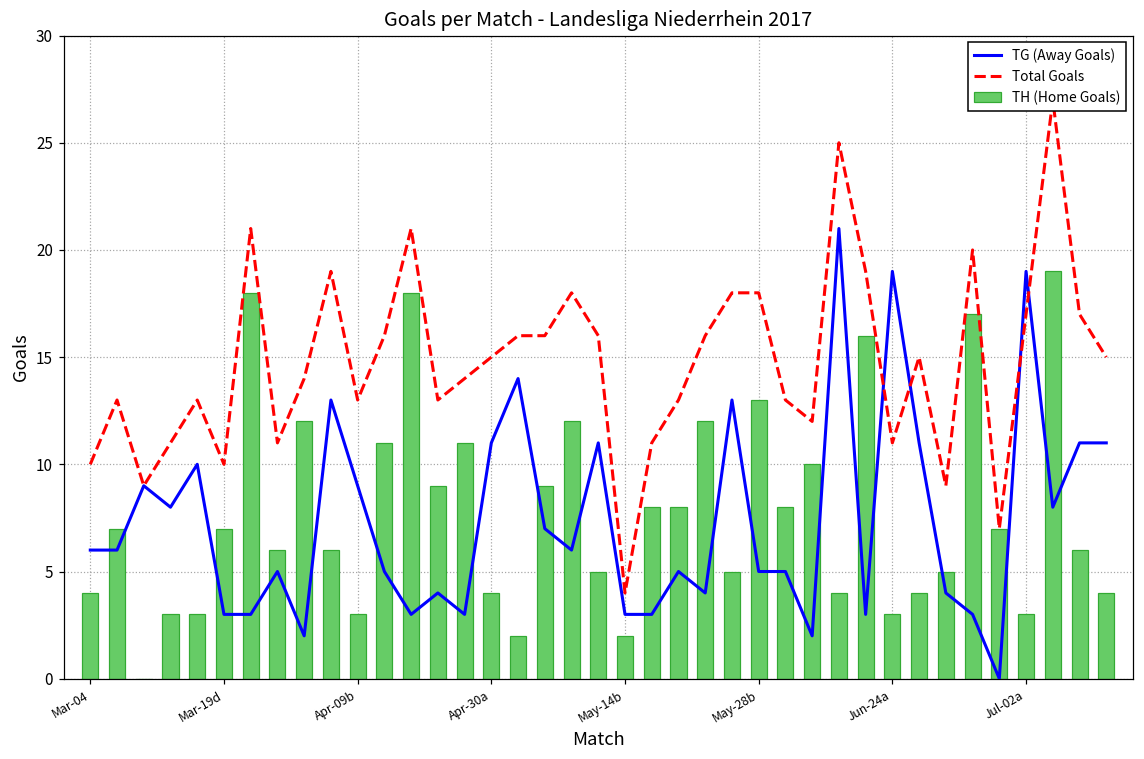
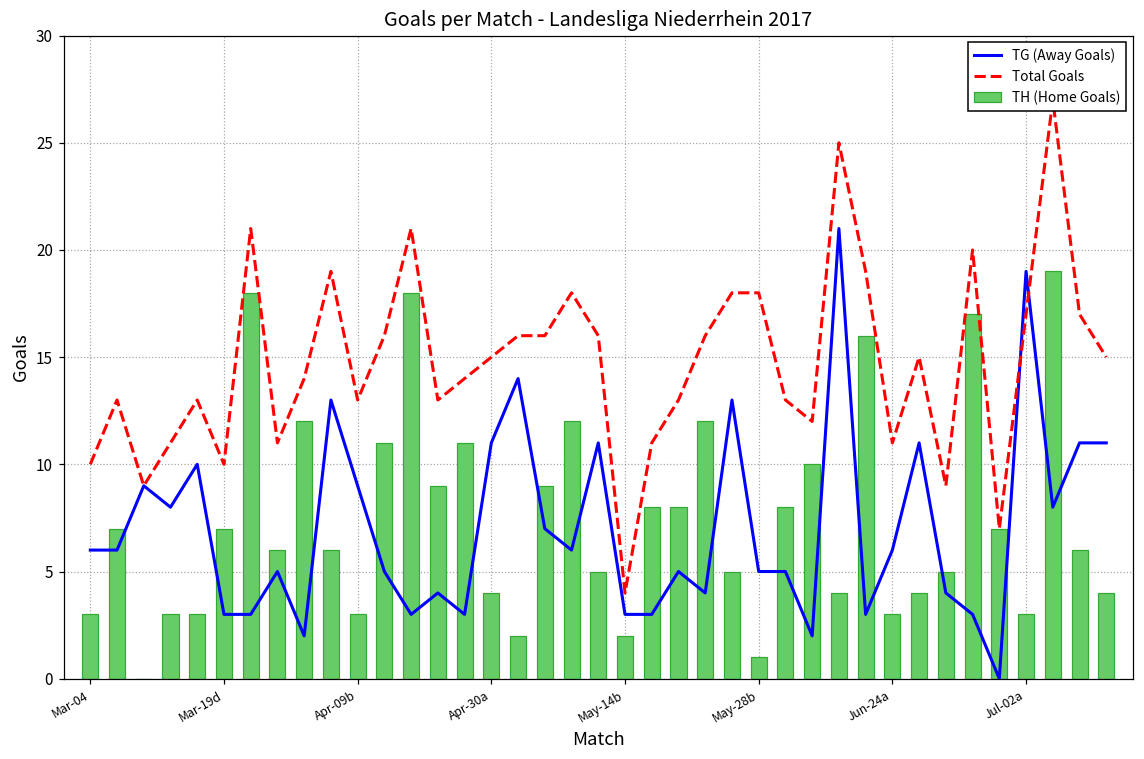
  {
    "TH (Home Goals)": {
-     "Mar-04": 4,
+     "Mar-04": 3,
      "Mar-19d": 7,
      "Apr-09b": 3,
      "Apr-30a": 4,
      "May-14b": 2,
-     "May-28b": 13,
+     "May-28b": 1,
      "Jun-24a": 3,
      "Jul-02a": 3
    },
    "TG (Away Goals)": {
      "Mar-04": 6,
      "Mar-19d": 3,
      "Apr-09b": 9,
      "Apr-30a": 11,
      "May-14b": 3,
      "May-28b": 5,
-     "Jun-24a": 19,
+     "Jun-24a": 6,
      "Jul-02a": 19
    },
    "Total Goals": {
      "Mar-04": 10,
      "Mar-19d": 10,
      "Apr-09b": 13,
      "Apr-30a": 15,
      "May-14b": 4,
      "May-28b": 18,
      "Jun-24a": 11,
      "Jul-02a": 17
    }
  }
